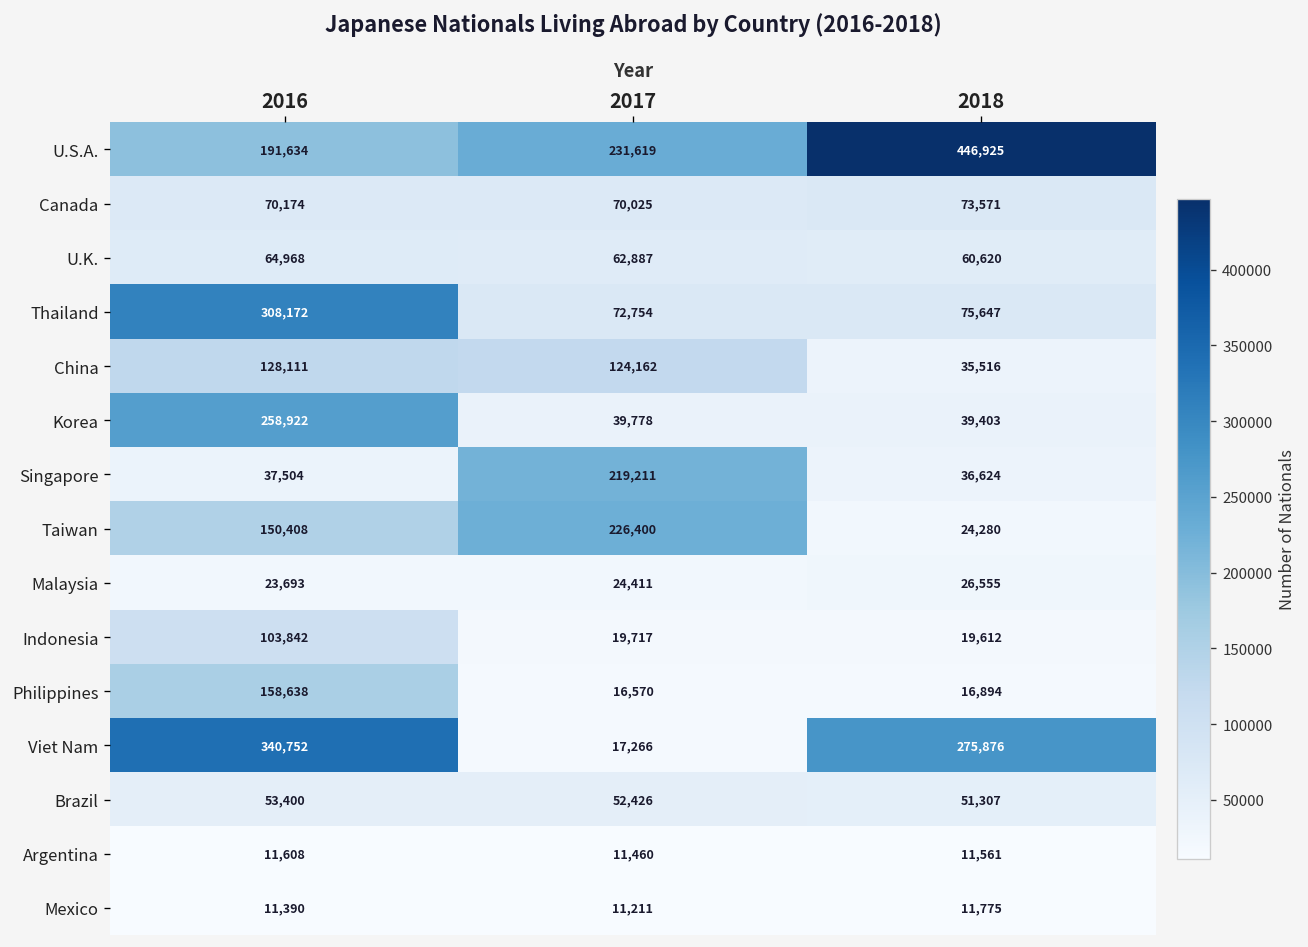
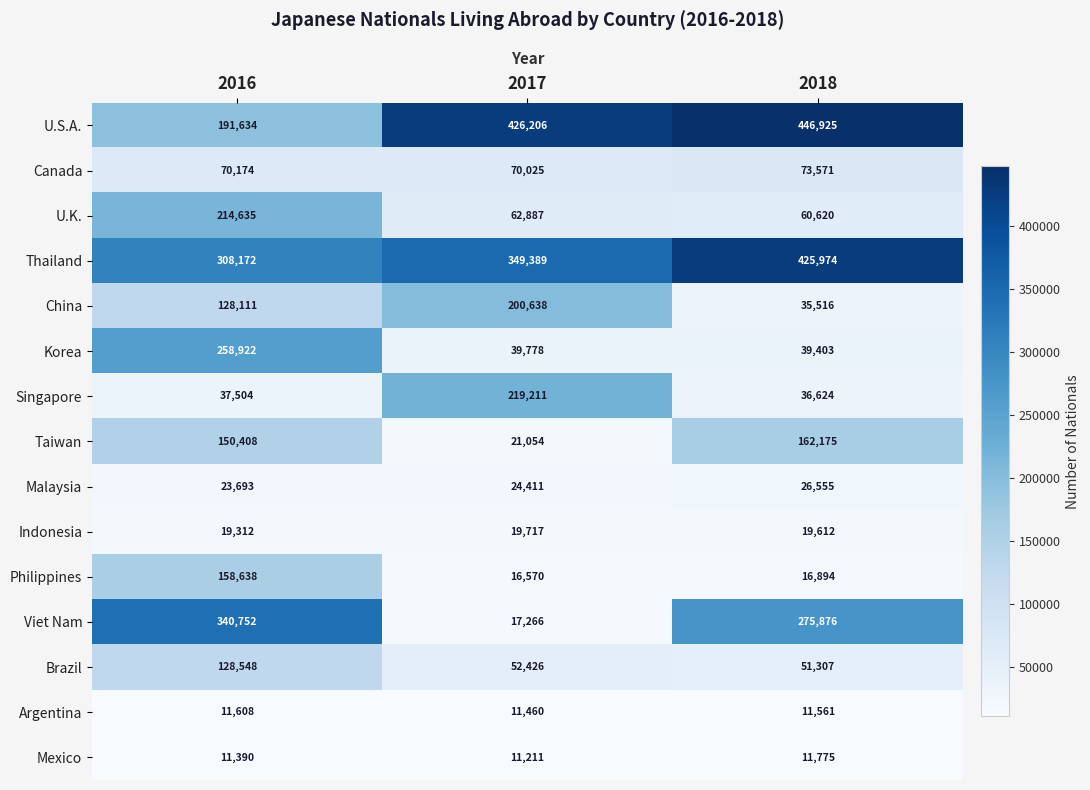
  {
    "U.S.A.": {
      "2016": "191,634",
-     "2017": "231,619",
+     "2017": "426,206",
      "2018": "446,925"
    },
    "Canada": {
      "2016": "70,174",
      "2017": "70,025",
      "2018": "73,571"
    },
    "U.K.": {
-     "2016": "64,968",
+     "2016": "214,635",
      "2017": "62,887",
      "2018": "60,620"
    },
    "Thailand": {
      "2016": "308,172",
-     "2017": "72,754",
-     "2018": "75,647"
+     "2017": "349,389",
+     "2018": "425,974"
    },
    "China": {
      "2016": "128,111",
-     "2017": "124,162",
+     "2017": "200,638",
      "2018": "35,516"
    },
    "Korea": {
      "2016": "258,922",
      "2017": "39,778",
      "2018": "39,403"
    },
    "Singapore": {
      "2016": "37,504",
      "2017": "219,211",
      "2018": "36,624"
    },
    "Taiwan": {
      "2016": "150,408",
-     "2017": "226,400",
-     "2018": "24,280"
+     "2017": "21,054",
+     "2018": "162,175"
    },
    "Malaysia": {
      "2016": "23,693",
      "2017": "24,411",
      "2018": "26,555"
    },
    "Indonesia": {
-     "2016": "103,842",
+     "2016": "19,312",
      "2017": "19,717",
      "2018": "19,612"
    },
    "Philippines": {
      "2016": "158,638",
      "2017": "16,570",
      "2018": "16,894"
    },
    "Viet Nam": {
      "2016": "340,752",
      "2017": "17,266",
      "2018": "275,876"
    },
    "Brazil": {
-     "2016": "53,400",
+     "2016": "128,548",
      "2017": "52,426",
      "2018": "51,307"
    },
    "Argentina": {
      "2016": "11,608",
      "2017": "11,460",
      "2018": "11,561"
    },
    "Mexico": {
      "2016": "11,390",
      "2017": "11,211",
      "2018": "11,775"
    }
  }
